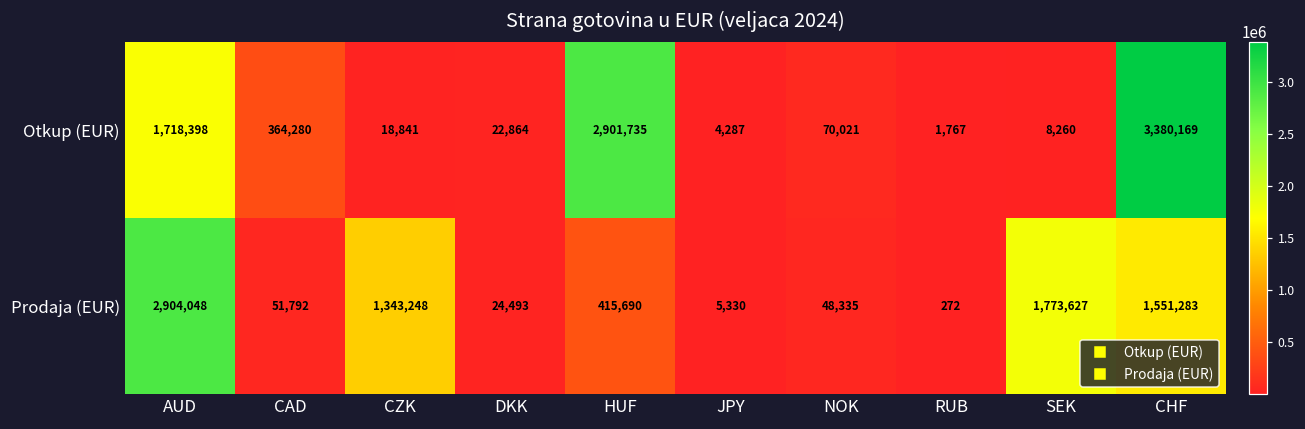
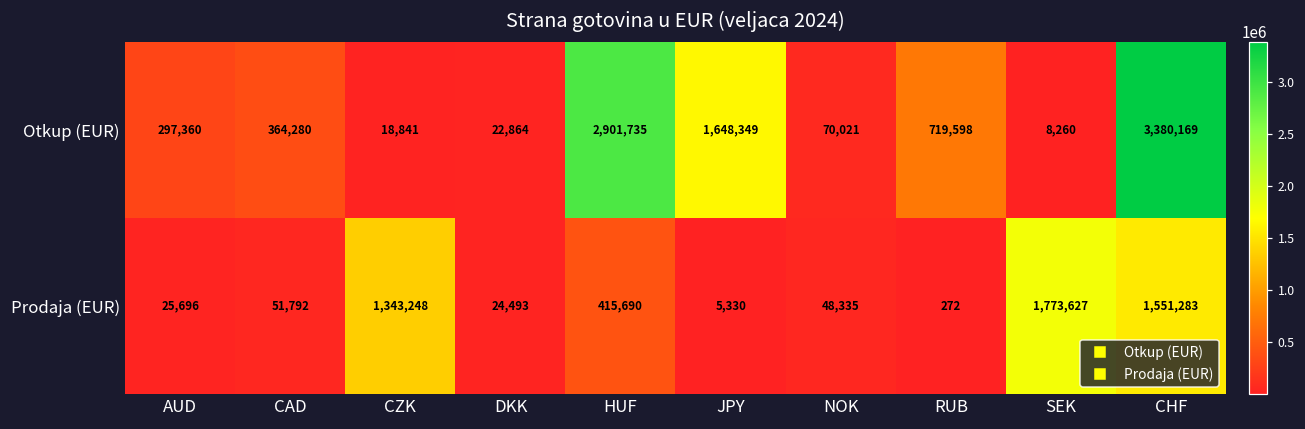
  {
    "Otkup (EUR)": {
-     "AUD": "1,718,398",
+     "AUD": "297,360",
      "CAD": "364,280",
      "CZK": "18,841",
      "DKK": "22,864",
      "HUF": "2,901,735",
-     "JPY": "4,287",
+     "JPY": "1,648,349",
      "NOK": "70,021",
-     "RUB": "1,767",
+     "RUB": "719,598",
      "SEK": "8,260",
      "CHF": "3,380,169"
    },
    "Prodaja (EUR)": {
-     "AUD": "2,904,048",
+     "AUD": "25,696",
      "CAD": "51,792",
      "CZK": "1,343,248",
      "DKK": "24,493",
      "HUF": "415,690",
      "JPY": "5,330",
      "NOK": "48,335",
      "RUB": "272",
      "SEK": "1,773,627",
      "CHF": "1,551,283"
    }
  }
